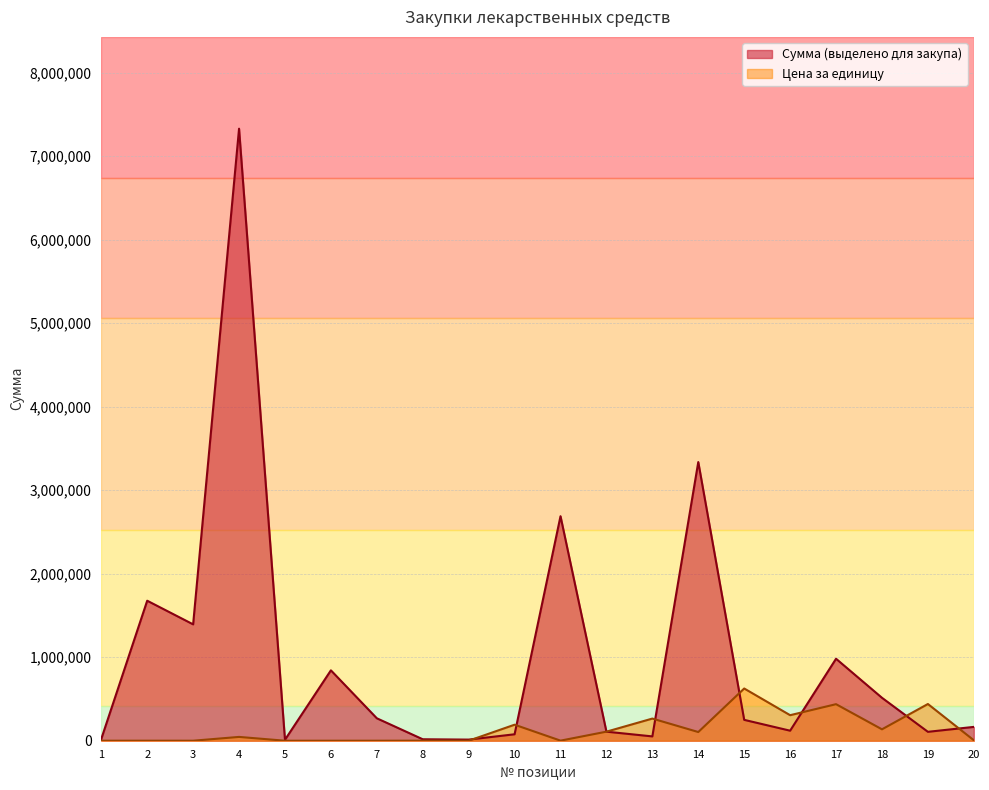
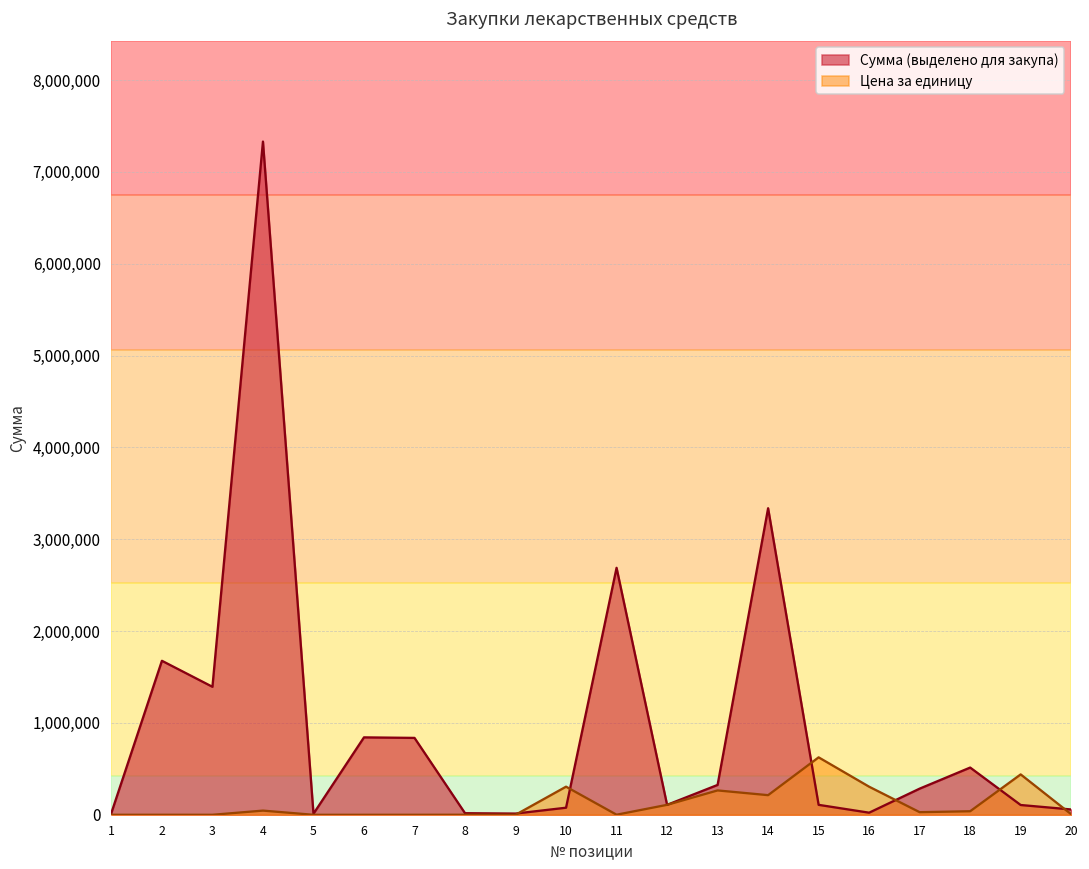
  {
    "Сумма (выделено для закупа)": {
      "2": "1,700,000",
      "3": "1,400,000",
      "4": "7,300,000",
      "6": "800,000",
-     "7": "300,000",
+     "7": "800,000",
      "10": "100,000",
      "11": "2,700,000",
-     "13": "100,000",
+     "13": "300,000",
      "14": "3,300,000",
-     "15": "200,000",
-     "16": "100,000",
-     "17": "1,000,000",
+     "15": "100,000",
+     "16": "0",
+     "17": "300,000",
      "18": "500,000",
      "19": "100,000",
-     "20": "200,000"
+     "20": "100,000"
    },
    "Цена за единицу": {
      "2": "0",
      "3": "0",
      "4": "0",
      "6": "0",
      "7": "0",
-     "10": "200,000",
+     "10": "300,000",
      "11": "0",
      "13": "300,000",
-     "14": "100,000",
+     "14": "200,000",
      "15": "600,000",
      "16": "300,000",
-     "17": "400,000",
-     "18": "100,000",
+     "17": "0",
+     "18": "0",
      "19": "400,000",
      "20": "0"
    }
  }
